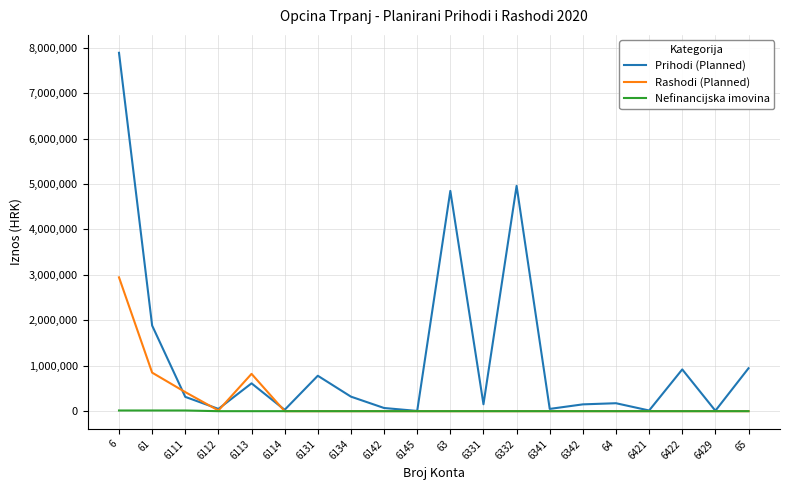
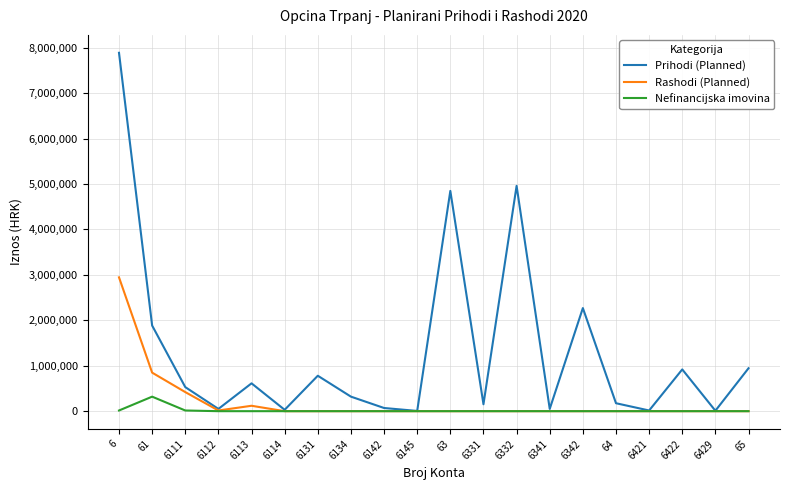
  {
    "Prihodi (Planned)": {
      "6": "7,900,000",
      "61": "1,900,000",
-     "6111": "300,000",
+     "6111": "500,000",
      "6113": "600,000",
      "6131": "800,000",
      "6134": "300,000",
      "6142": "100,000",
      "63": "4,800,000",
      "6331": "200,000",
      "6332": "5,000,000",
-     "6342": "200,000",
+     "6342": "2,300,000",
      "64": "200,000",
      "6422": "900,000",
      "65": "900,000"
    },
    "Rashodi (Planned)": {
      "6": "2,900,000",
      "61": "800,000",
      "6111": "400,000",
-     "6113": "800,000"
+     "6113": "100,000"
    },
    "Nefinancijska imovina": {
      "6": "0",
-     "61": "0",
+     "61": "300,000",
      "6111": "0",
      "6113": "0"
    }
  }
